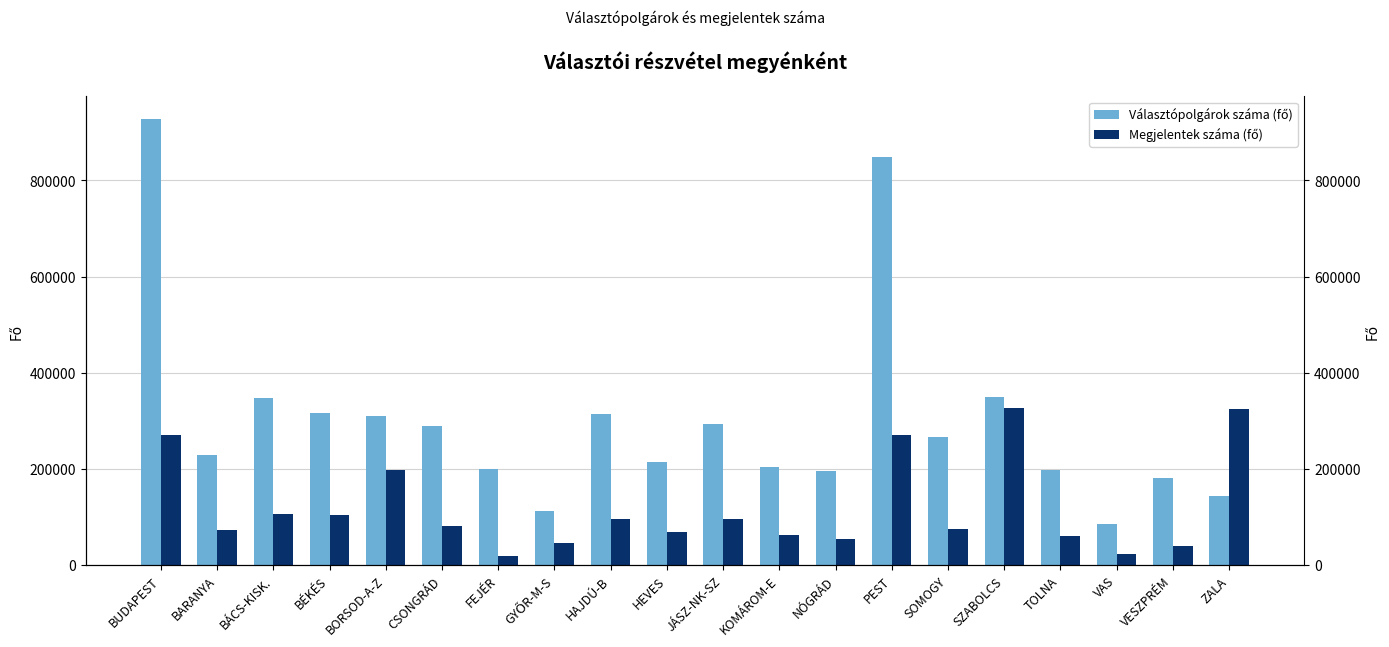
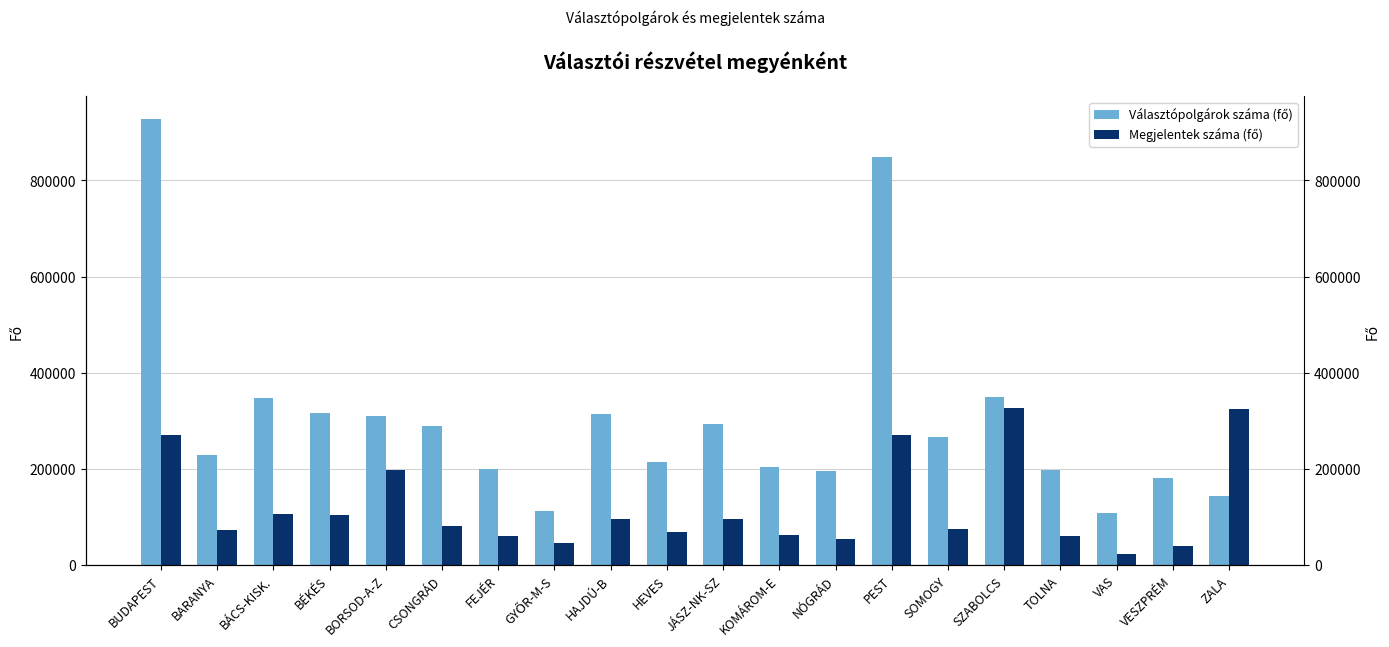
  {
    "Választópolgárok száma (fő)": {
      "BUDAPEST": 930000,
      "BARANYA": 230000,
      "BÁCS-KISK.": 350000,
      "BÉKÉS": 320000,
      "BORSOD-A-Z": 310000,
      "CSONGRÁD": 290000,
      "FEJÉR": 200000,
      "GYŐR-M-S": 110000,
      "HAJDÚ-B": 310000,
      "HEVES": 210000,
      "JÁSZ-NK-SZ": 290000,
      "KOMÁROM-E": 200000,
      "NÓGRÁD": 200000,
      "PEST": 850000,
      "SOMOGY": 270000,
      "SZABOLCS": 350000,
      "TOLNA": 200000,
-     "VAS": 90000,
+     "VAS": 110000,
      "VESZPRÉM": 180000,
      "ZALA": 140000
    },
    "Megjelentek száma (fő)": {
      "BUDAPEST": 270000,
      "BARANYA": 70000,
      "BÁCS-KISK.": 110000,
      "BÉKÉS": 100000,
      "BORSOD-A-Z": 200000,
      "CSONGRÁD": 80000,
-     "FEJÉR": 20000,
+     "FEJÉR": 60000,
      "GYŐR-M-S": 50000,
      "HAJDÚ-B": 100000,
      "HEVES": 70000,
      "JÁSZ-NK-SZ": 100000,
      "KOMÁROM-E": 60000,
      "NÓGRÁD": 50000,
      "PEST": 270000,
      "SOMOGY": 80000,
      "SZABOLCS": 330000,
      "TOLNA": 60000,
      "VAS": 20000,
      "VESZPRÉM": 40000,
      "ZALA": 330000
    }
  }
